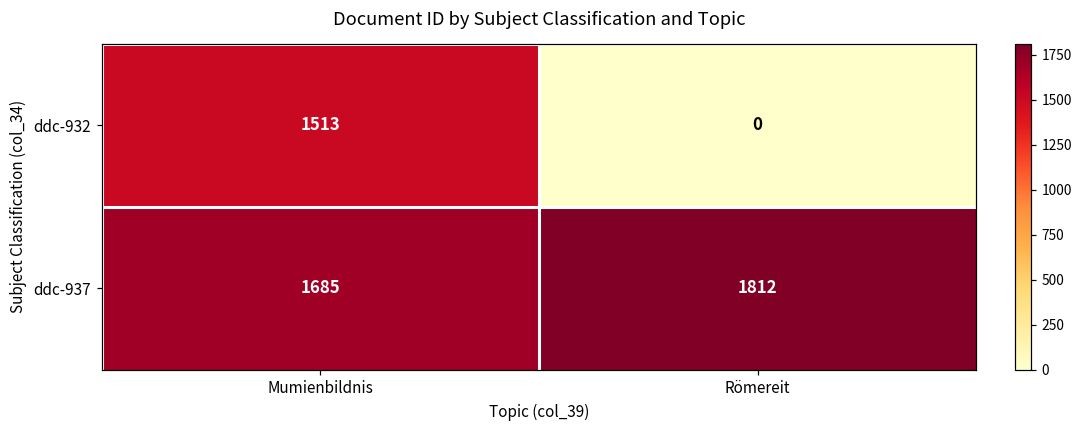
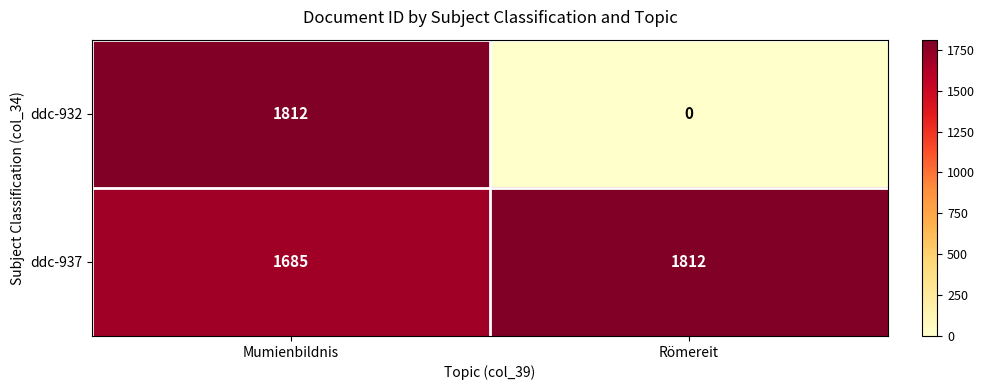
  {
    "ddc-932": {
-     "Mumienbildnis": 1513,
+     "Mumienbildnis": 1812,
      "Römereit": 0
    },
    "ddc-937": {
      "Mumienbildnis": 1685,
      "Römereit": 1812
    }
  }
